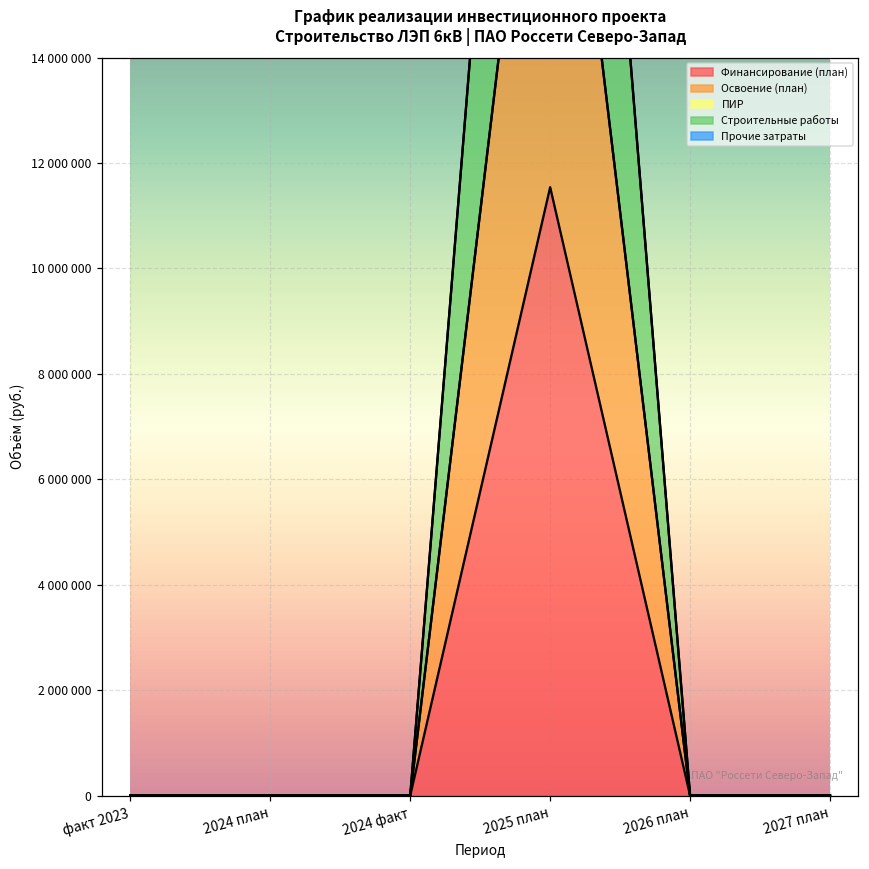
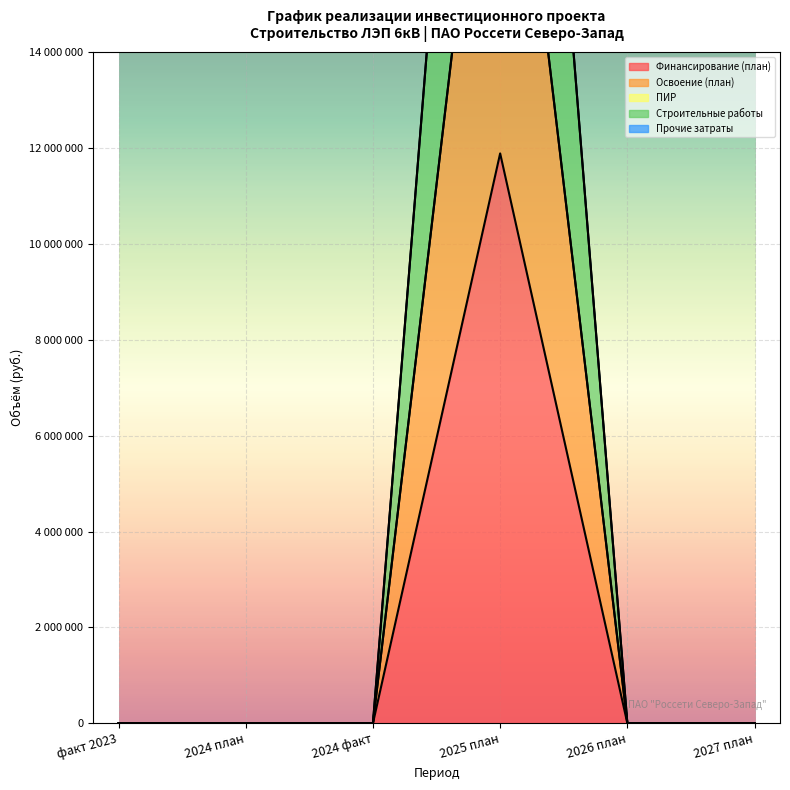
  {
    "Финансирование (план)": {
-     "2025 план": 11500000
+     "2025 план": 11900000
    }
  }
